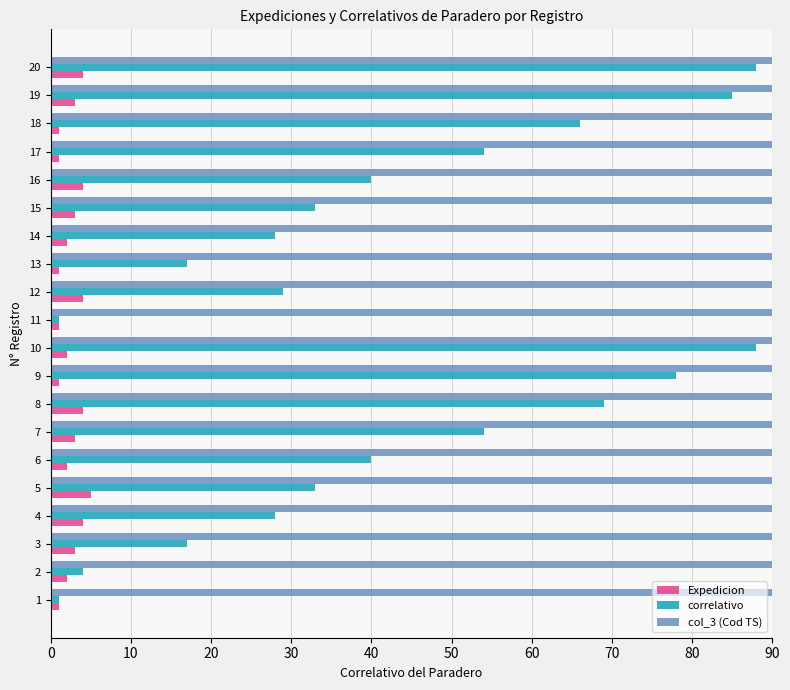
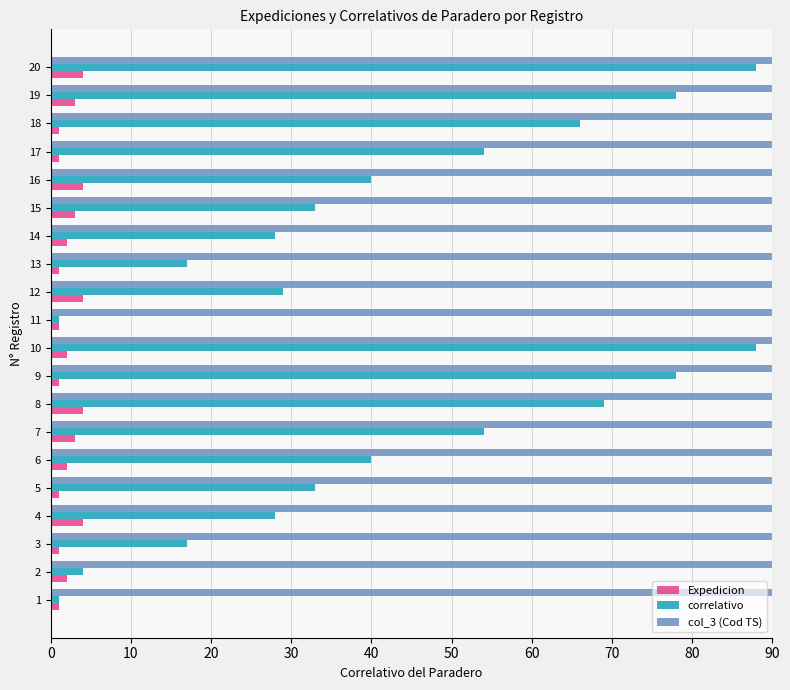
  {
    "Expedicion": {
      "20": 4,
      "19": 3,
      "18": 1,
      "17": 1,
      "16": 4,
      "15": 3,
      "14": 2,
      "13": 1,
      "12": 4,
      "11": 1,
      "10": 2,
      "9": 1,
      "8": 4,
      "7": 3,
      "6": 2,
-     "5": 5,
+     "5": 1,
      "4": 4,
-     "3": 3,
+     "3": 1,
      "2": 2,
      "1": 1
    },
    "correlativo": {
      "20": 88,
-     "19": 85,
+     "19": 78,
      "18": 66,
      "17": 54,
      "16": 40,
      "15": 33,
      "14": 28,
      "13": 17,
      "12": 29,
      "11": 1,
      "10": 88,
      "9": 78,
      "8": 69,
      "7": 54,
      "6": 40,
      "5": 33,
      "4": 28,
      "3": 17,
      "2": 4,
      "1": 1
    }
  }
